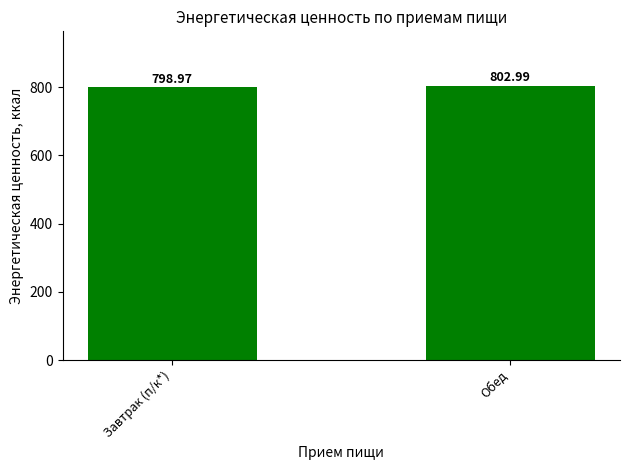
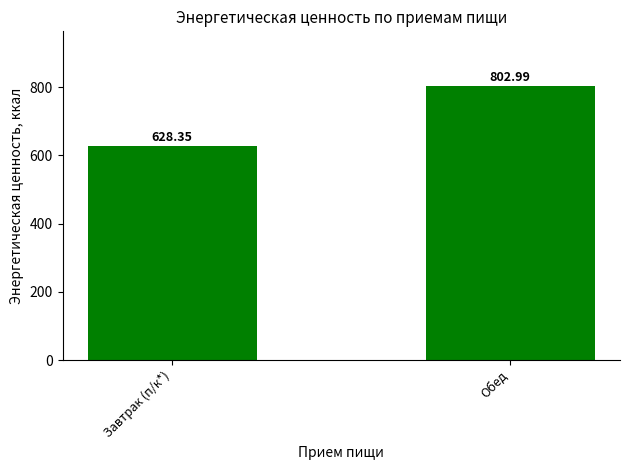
  {
-   "Завтрак (п/к*)": 798.97,
+   "Завтрак (п/к*)": 628.35,
    "Обед": 802.99
  }
